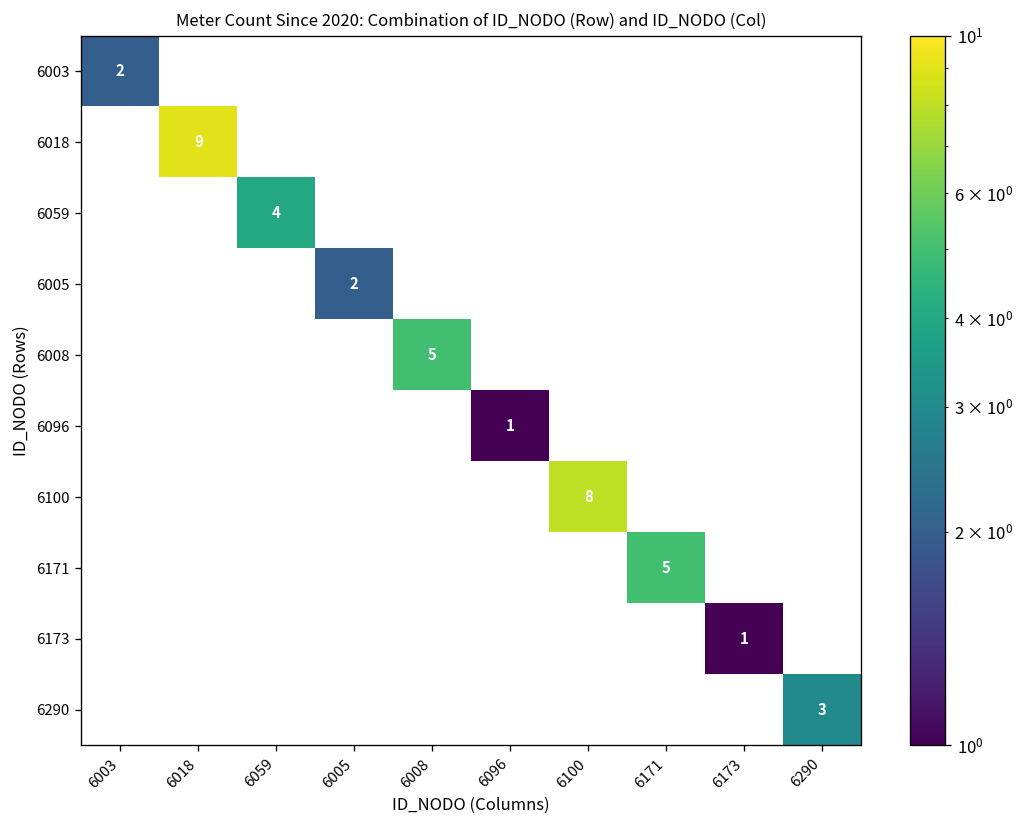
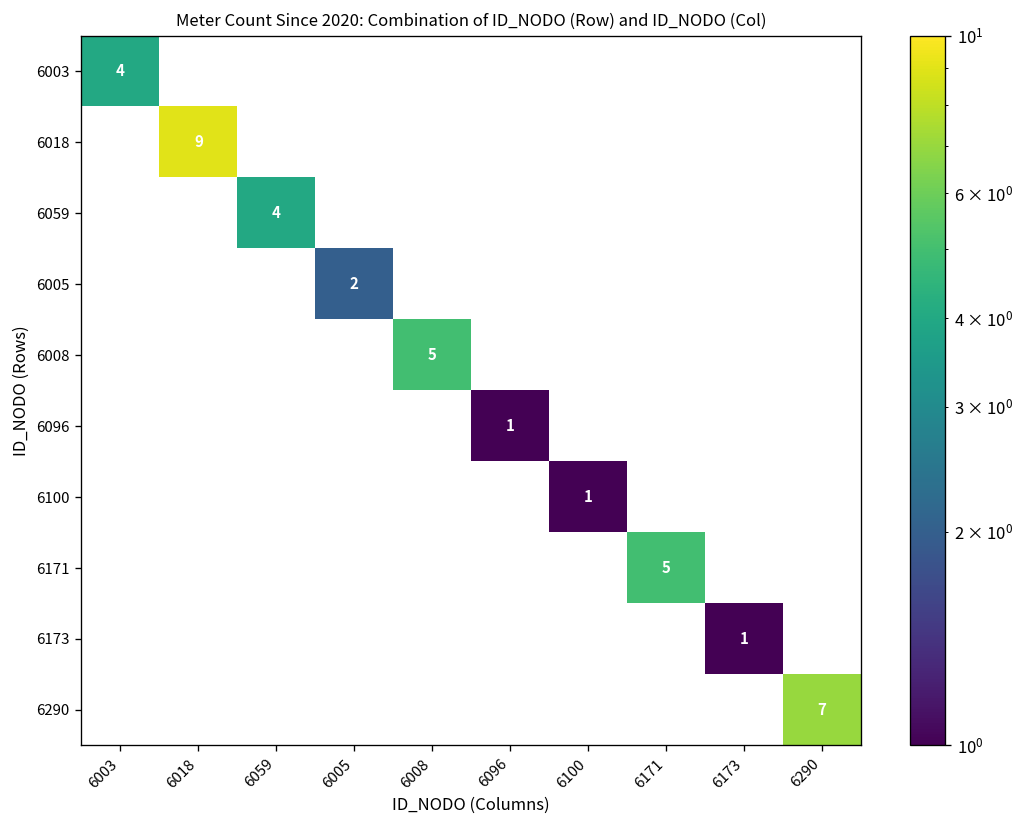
  {
    "6003": {
-     "6003": 2
+     "6003": 4
    },
    "6018": {
      "6018": 9
    },
    "6059": {
      "6059": 4
    },
    "6005": {
      "6005": 2
    },
    "6008": {
      "6008": 5
    },
    "6096": {
      "6096": 1
    },
    "6100": {
-     "6100": 8
+     "6100": 1
    },
    "6171": {
      "6171": 5
    },
    "6173": {
      "6173": 1
    },
    "6290": {
-     "6290": 3
+     "6290": 7
    }
  }
